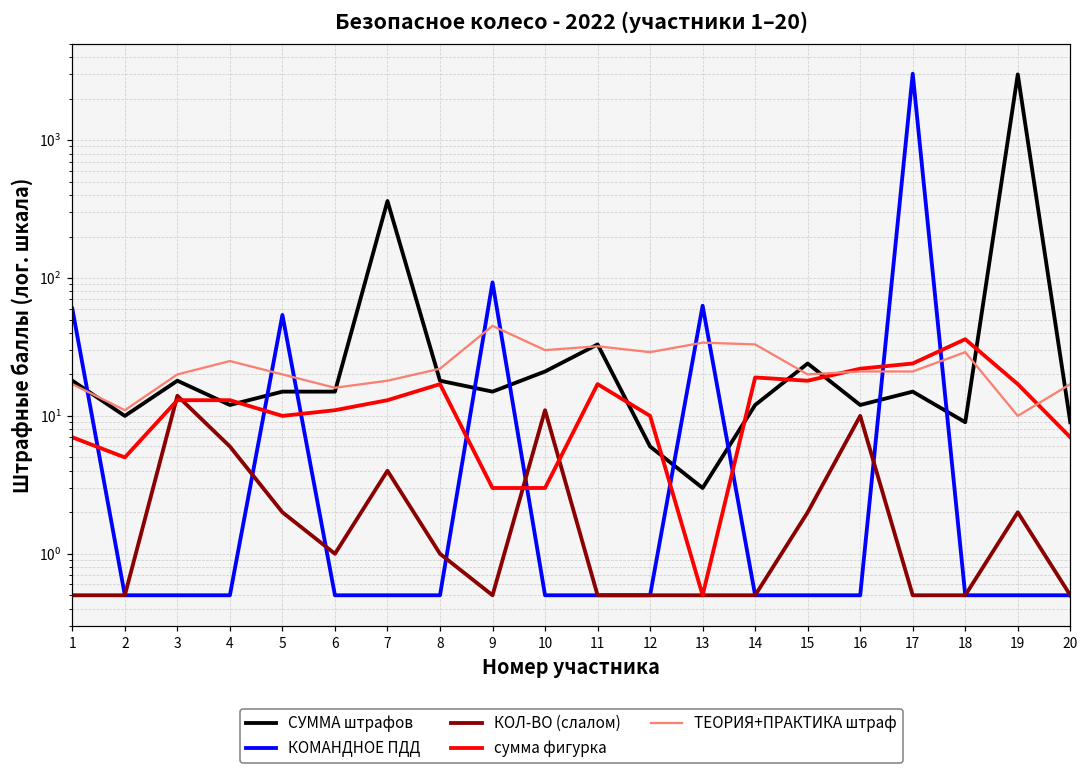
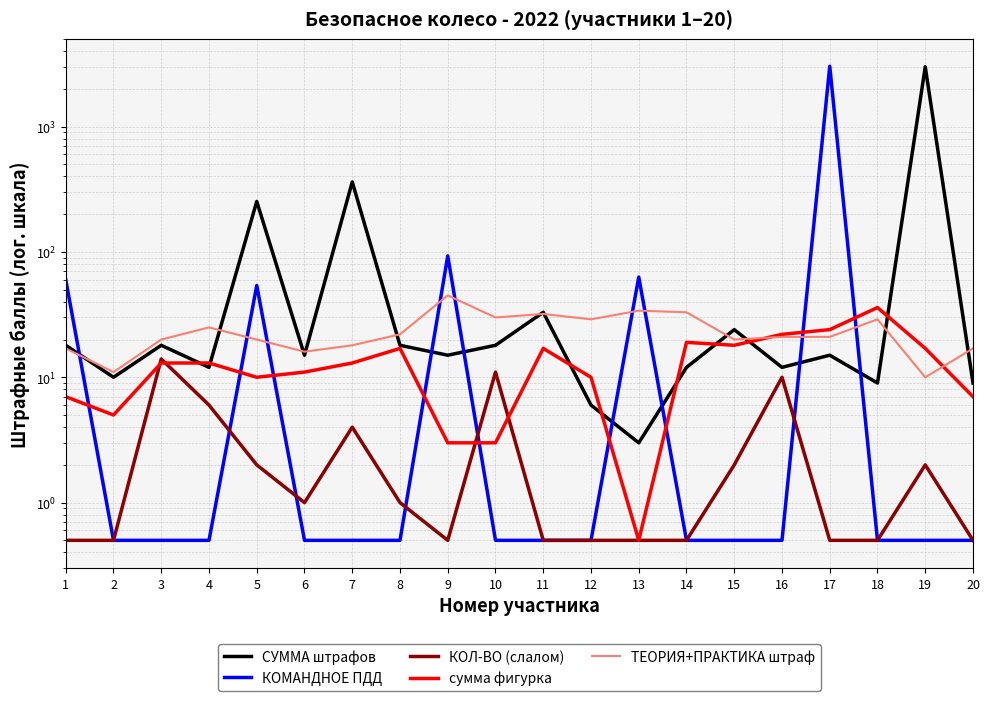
  {
    "СУММА штрафов": {
      "1": 18,
      "2": 10,
      "3": 18,
      "4": 12,
-     "5": 15,
+     "5": 250,
      "6": 15,
      "7": 360,
      "8": 18,
      "9": 15,
-     "10": 21,
+     "10": 18,
      "12": 6,
      "13": 3,
      "14": 12,
      "15": 24,
      "16": 12,
      "17": 15,
      "18": 9,
      "19": 3000,
      "20": 9
    },
    "КОМАНДНОЕ ПДД": {
      "1": 60,
      "3": 0.50,
      "4": 0.50,
      "5": 54,
      "6": 0.50,
      "7": 0.50,
      "8": 0.50,
      "9": 90,
      "10": 0.50,
      "13": 60,
      "15": 0.50,
      "16": 0.50,
      "17": 3000,
      "19": 0.50
    },
    "КОЛ-ВО (слалом)": {
      "1": 0.50,
      "3": 14,
      "4": 6,
      "5": 2,
      "6": 1,
      "7": 4,
      "8": 1,
      "9": 0.50,
      "10": 11,
      "15": 2,
      "16": 10,
      "17": 0.50,
      "19": 2
    },
    "сумма фигурка": {
      "1": 7,
      "2": 5,
      "3": 13,
      "4": 13,
      "5": 10,
      "6": 11,
      "7": 13,
      "8": 17,
      "9": 3,
      "10": 3,
      "11": 17,
      "12": 10,
      "14": 19,
      "15": 18,
      "17": 24,
      "18": 36,
      "19": 17,
      "20": 7
    },
    "ТЕОРИЯ+ПРАКТИКА штраф": {
      "1": 17,
      "2": 11,
      "3": 20,
      "4": 25,
      "5": 20,
      "6": 16,
      "7": 18,
      "8": 22,
      "9": 45,
      "10": 30,
      "12": 29,
      "13": 34,
      "14": 33,
      "15": 20,
      "17": 21,
      "18": 29,
      "19": 10,
      "20": 17
    }
  }
